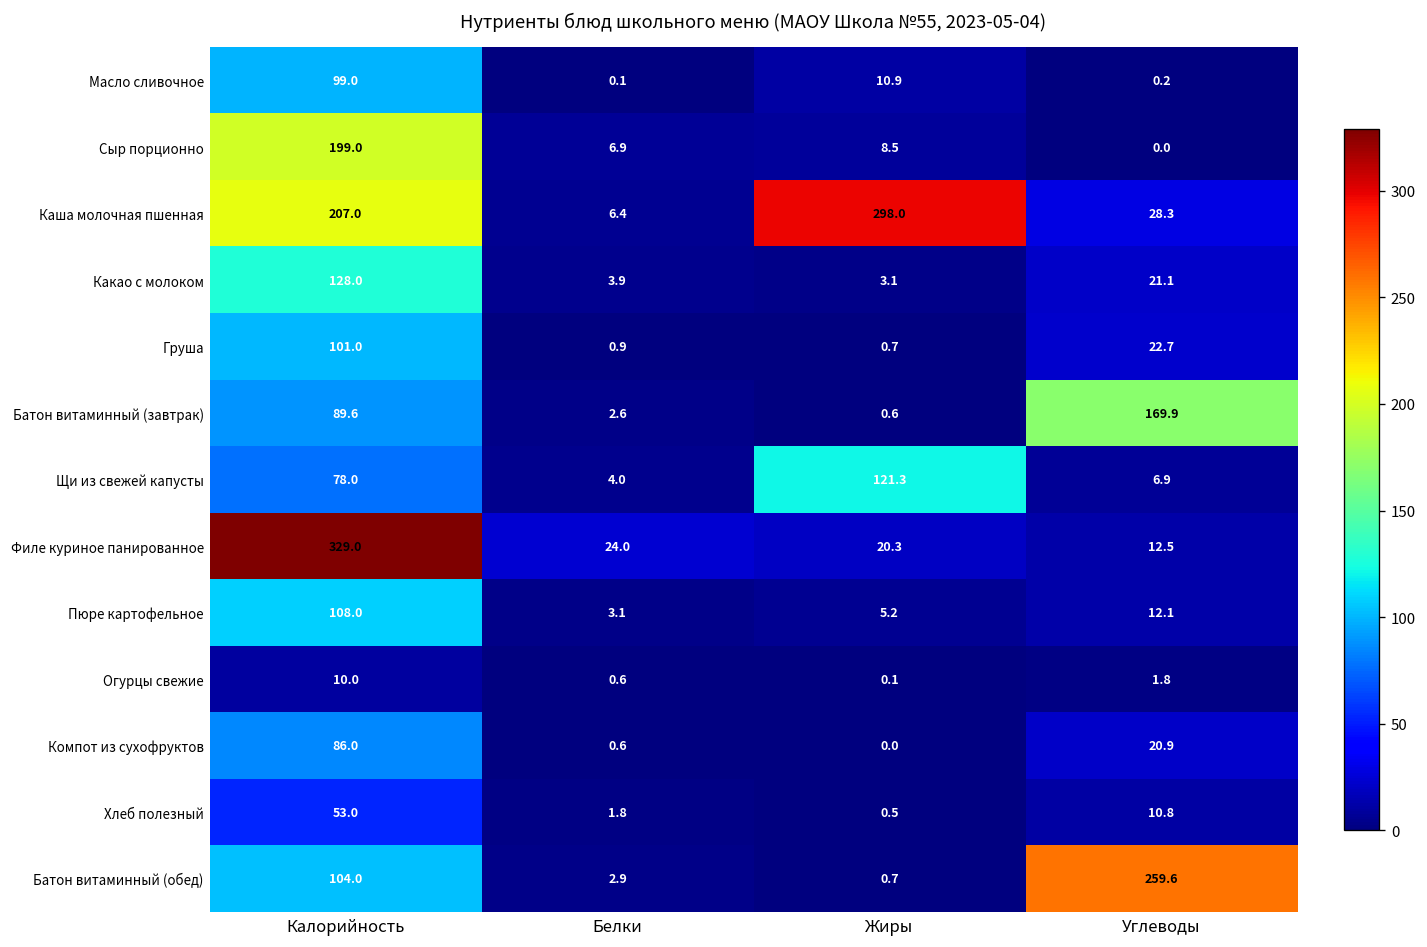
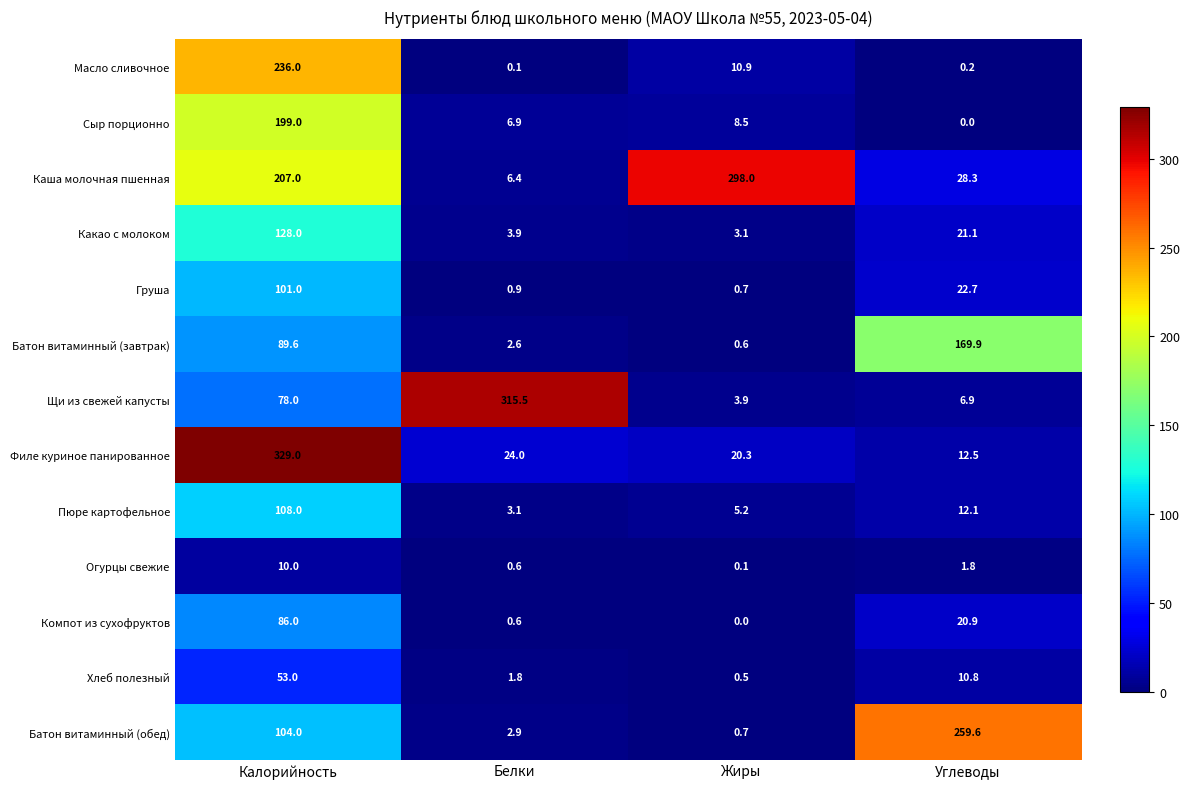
  {
    "Масло сливочное": {
-     "Калорийность": 99.0,
+     "Калорийность": 236.0,
      "Белки": 0.1,
      "Жиры": 10.9,
      "Углеводы": 0.2
    },
    "Сыр порционно": {
      "Калорийность": 199.0,
      "Белки": 6.9,
      "Жиры": 8.5,
      "Углеводы": 0.0
    },
    "Каша молочная пшенная": {
      "Калорийность": 207.0,
      "Белки": 6.4,
      "Жиры": 298.0,
      "Углеводы": 28.3
    },
    "Какао с молоком": {
      "Калорийность": 128.0,
      "Белки": 3.9,
      "Жиры": 3.1,
      "Углеводы": 21.1
    },
    "Груша": {
      "Калорийность": 101.0,
      "Белки": 0.9,
      "Жиры": 0.7,
      "Углеводы": 22.7
    },
    "Батон витаминный (завтрак)": {
      "Калорийность": 89.6,
      "Белки": 2.6,
      "Жиры": 0.6,
      "Углеводы": 169.9
    },
    "Щи из свежей капусты": {
      "Калорийность": 78.0,
-     "Белки": 4.0,
-     "Жиры": 121.3,
+     "Белки": 315.5,
+     "Жиры": 3.9,
      "Углеводы": 6.9
    },
    "Филе куриное панированное": {
      "Калорийность": 329.0,
      "Белки": 24.0,
      "Жиры": 20.3,
      "Углеводы": 12.5
    },
    "Пюре картофельное": {
      "Калорийность": 108.0,
      "Белки": 3.1,
      "Жиры": 5.2,
      "Углеводы": 12.1
    },
    "Огурцы свежие": {
      "Калорийность": 10.0,
      "Белки": 0.6,
      "Жиры": 0.1,
      "Углеводы": 1.8
    },
    "Компот из сухофруктов": {
      "Калорийность": 86.0,
      "Белки": 0.6,
      "Жиры": 0.0,
      "Углеводы": 20.9
    },
    "Хлеб полезный": {
      "Калорийность": 53.0,
      "Белки": 1.8,
      "Жиры": 0.5,
      "Углеводы": 10.8
    },
    "Батон витаминный (обед)": {
      "Калорийность": 104.0,
      "Белки": 2.9,
      "Жиры": 0.7,
      "Углеводы": 259.6
    }
  }
